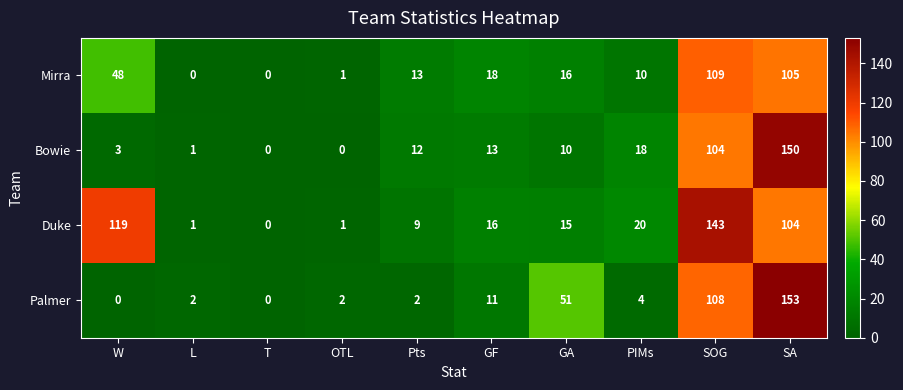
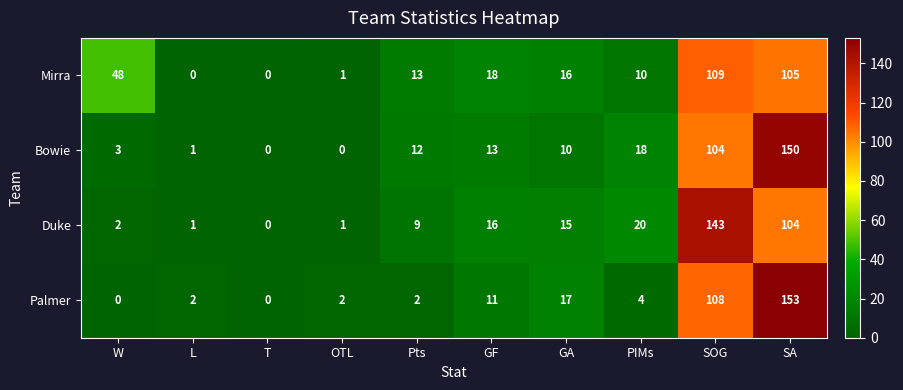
  {
    "Mirra": {
      "W": 48,
      "L": 0,
      "T": 0,
      "OTL": 1,
      "Pts": 13,
      "GF": 18,
      "GA": 16,
      "PIMs": 10,
      "SOG": 109,
      "SA": 105
    },
    "Bowie": {
      "W": 3,
      "L": 1,
      "T": 0,
      "OTL": 0,
      "Pts": 12,
      "GF": 13,
      "GA": 10,
      "PIMs": 18,
      "SOG": 104,
      "SA": 150
    },
    "Duke": {
-     "W": 119,
+     "W": 2,
      "L": 1,
      "T": 0,
      "OTL": 1,
      "Pts": 9,
      "GF": 16,
      "GA": 15,
      "PIMs": 20,
      "SOG": 143,
      "SA": 104
    },
    "Palmer": {
      "W": 0,
      "L": 2,
      "T": 0,
      "OTL": 2,
      "Pts": 2,
      "GF": 11,
-     "GA": 51,
+     "GA": 17,
      "PIMs": 4,
      "SOG": 108,
      "SA": 153
    }
  }
